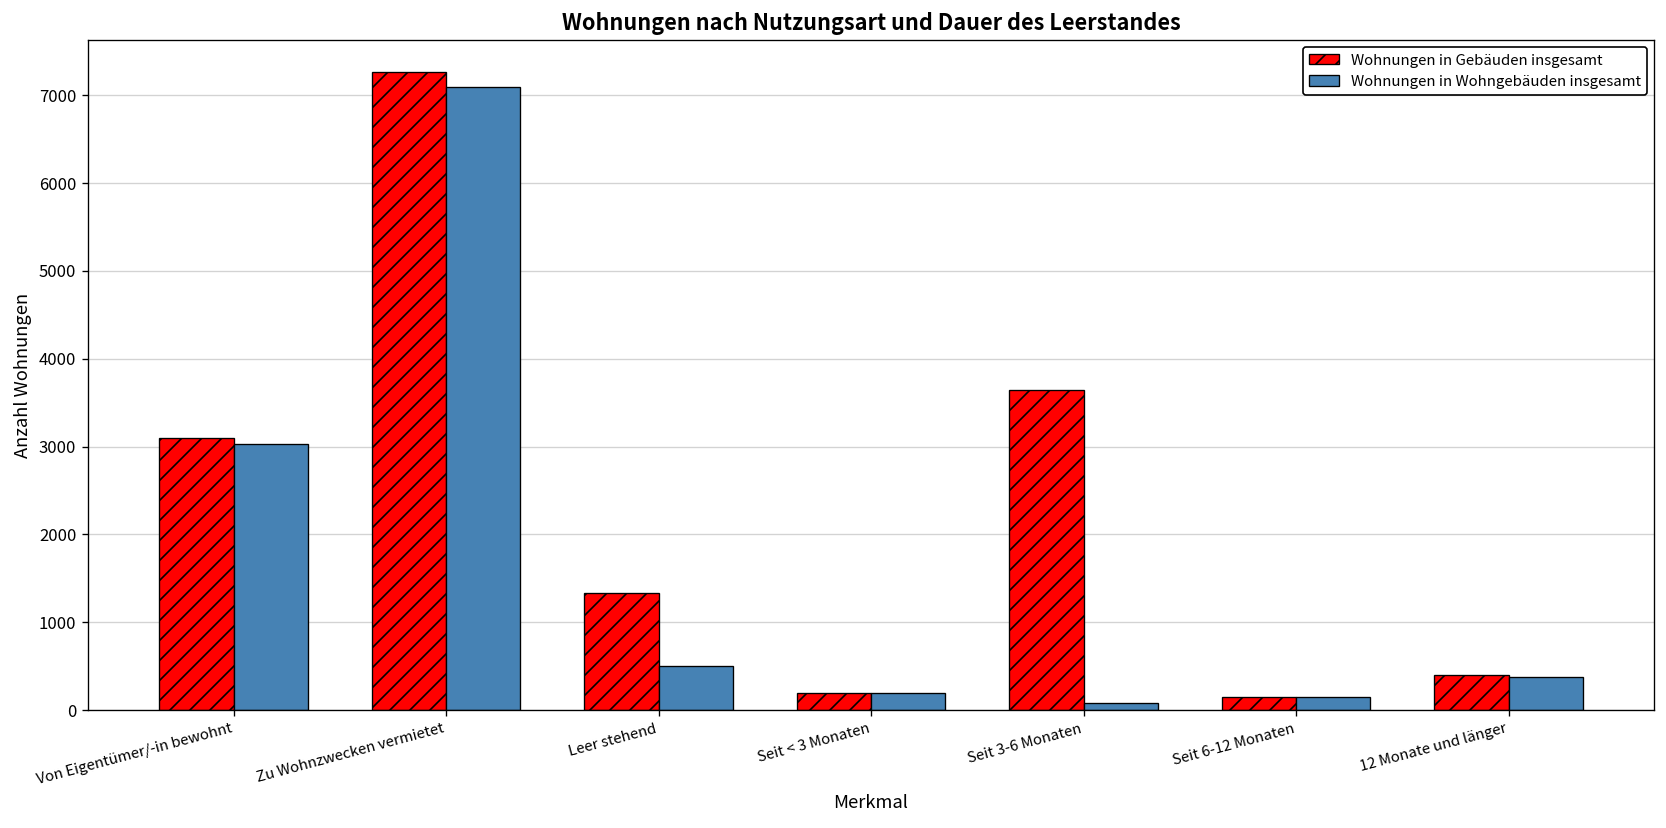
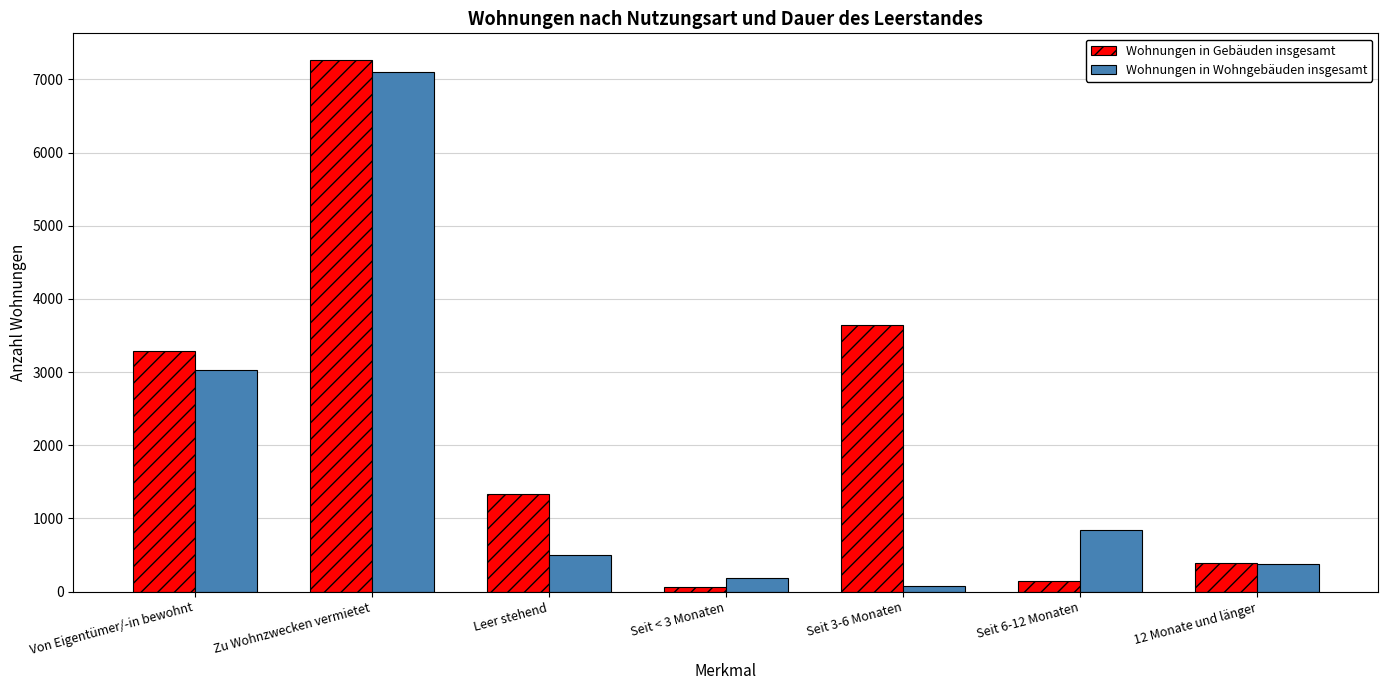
  {
    "Wohnungen in Gebäuden insgesamt": {
-     "Von Eigentümer/-in bewohnt": 3100,
+     "Von Eigentümer/-in bewohnt": 3300,
      "Zu Wohnzwecken vermietet": 7300,
      "Leer stehend": 1300,
-     "Seit < 3 Monaten": 200,
+     "Seit < 3 Monaten": 100,
      "Seit 3-6 Monaten": 3600,
      "Seit 6-12 Monaten": 200,
      "12 Monate und länger": 400
    },
    "Wohnungen in Wohngebäuden insgesamt": {
      "Von Eigentümer/-in bewohnt": 3000,
      "Zu Wohnzwecken vermietet": 7100,
      "Leer stehend": 500,
      "Seit < 3 Monaten": 200,
      "Seit 3-6 Monaten": 100,
-     "Seit 6-12 Monaten": 200,
+     "Seit 6-12 Monaten": 800,
      "12 Monate und länger": 400
    }
  }
